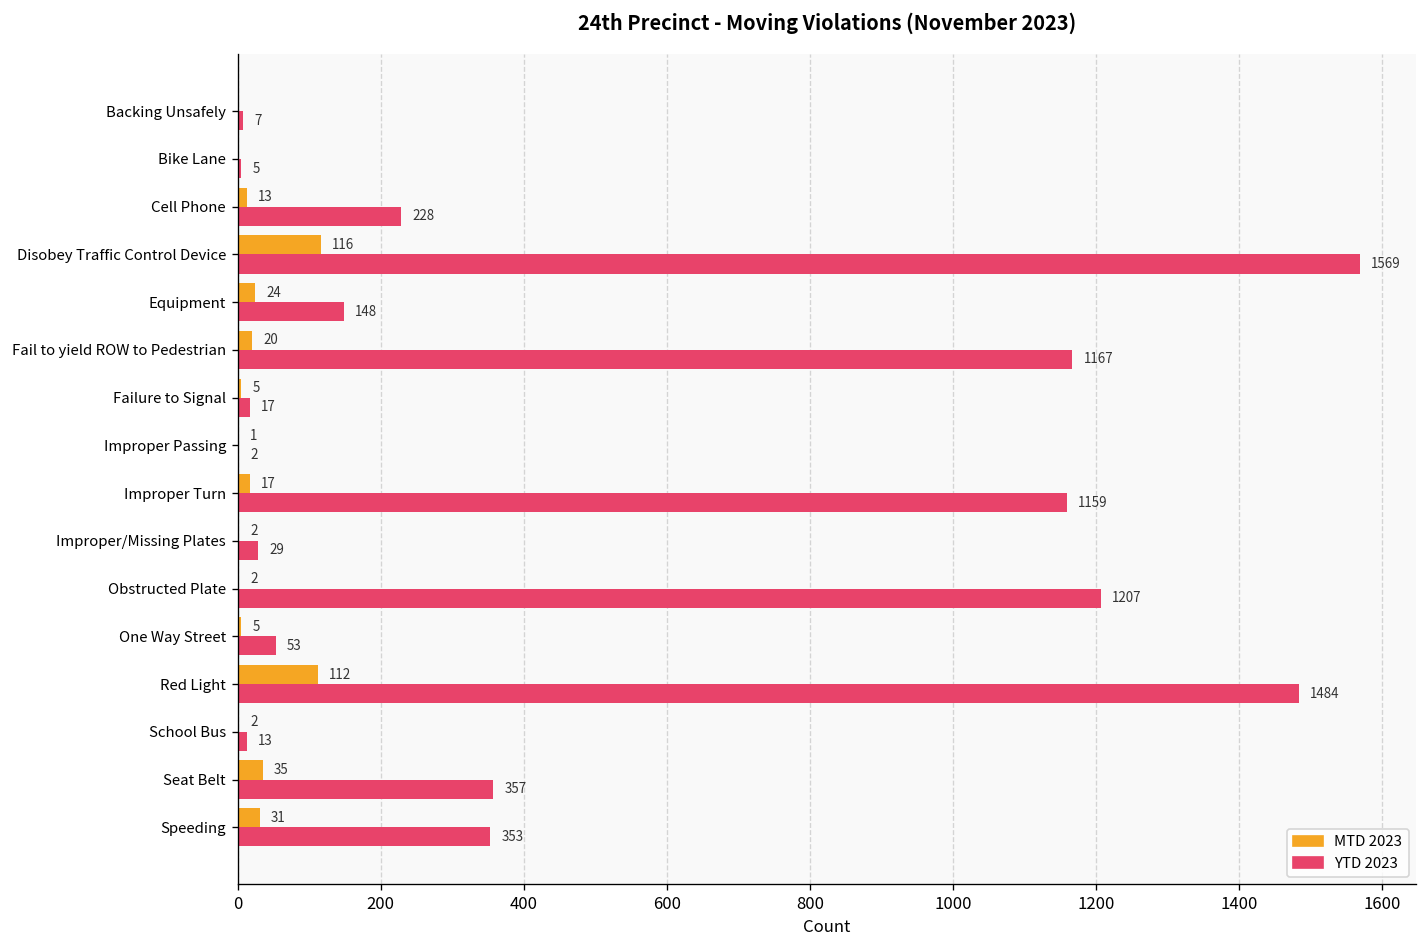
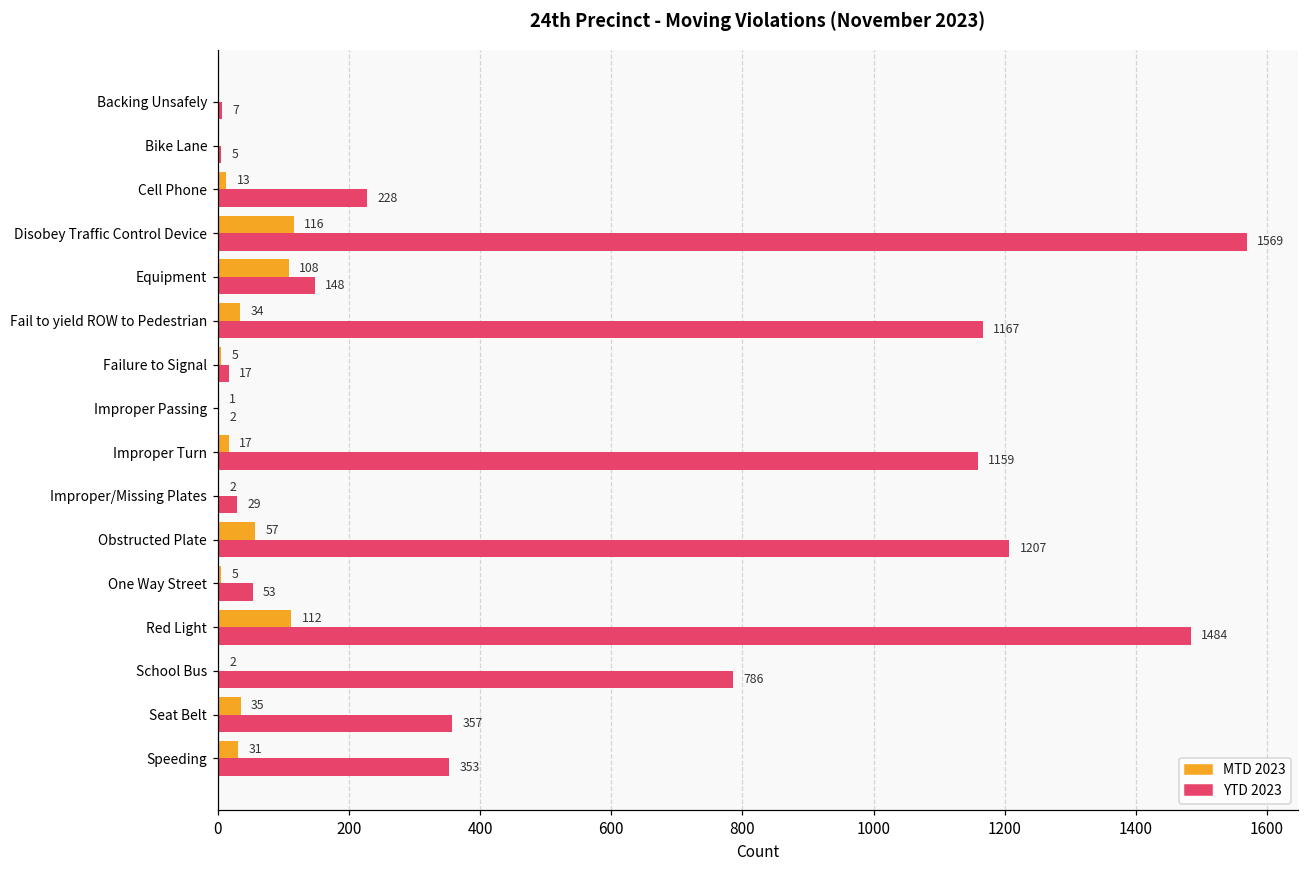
  {
    "YTD 2023": {
      "Backing Unsafely": 7,
      "Bike Lane": 5,
      "Cell Phone": 228,
      "Disobey Traffic Control Device": 1569,
      "Equipment": 148,
      "Fail to yield ROW to Pedestrian": 1167,
      "Failure to Signal": 17,
      "Improper Passing": 2,
      "Improper Turn": 1159,
      "Improper/Missing Plates": 29,
      "Obstructed Plate": 1207,
      "One Way Street": 53,
      "Red Light": 1484,
-     "School Bus": 13,
+     "School Bus": 786,
      "Seat Belt": 357,
      "Speeding": 353
    },
    "MTD 2023": {
      "Cell Phone": 13,
      "Disobey Traffic Control Device": 116,
-     "Equipment": 24,
-     "Fail to yield ROW to Pedestrian": 20,
+     "Equipment": 108,
+     "Fail to yield ROW to Pedestrian": 34,
      "Failure to Signal": 5,
      "Improper Passing": 1,
      "Improper Turn": 17,
      "Improper/Missing Plates": 2,
-     "Obstructed Plate": 2,
+     "Obstructed Plate": 57,
      "One Way Street": 5,
      "Red Light": 112,
      "School Bus": 2,
      "Seat Belt": 35,
      "Speeding": 31
    }
  }
